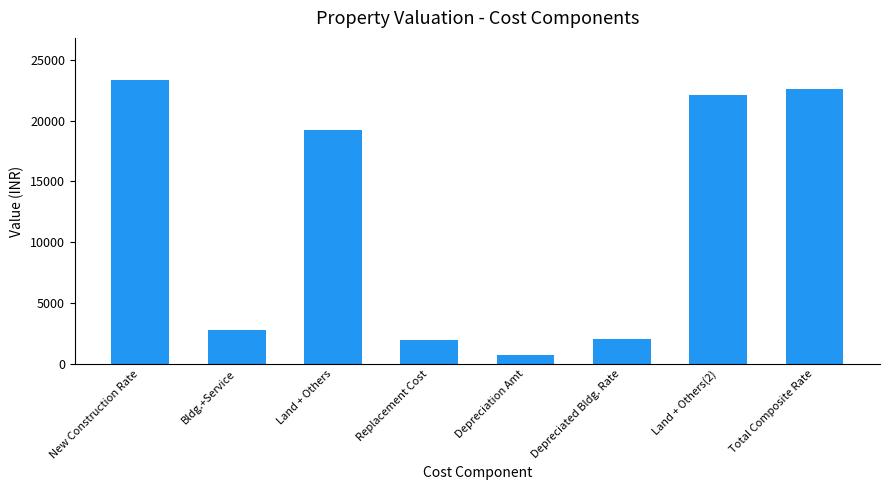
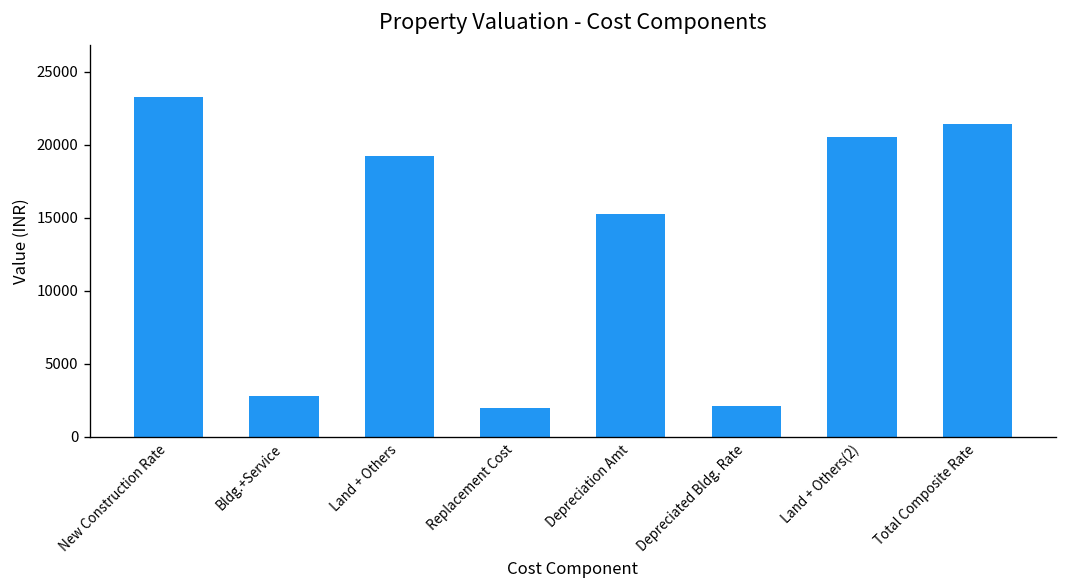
  {
    "New Construction Rate": 23300,
    "Bldg.+Service": 2800,
    "Land + Others": 19200,
    "Replacement Cost": 1900,
-   "Depreciation Amt": 700,
+   "Depreciation Amt": 15300,
    "Depreciated Bldg. Rate": 2100,
-   "Land + Others(2)": 22100,
-   "Total Composite Rate": 22600
+   "Land + Others(2)": 20500,
+   "Total Composite Rate": 21400
  }
